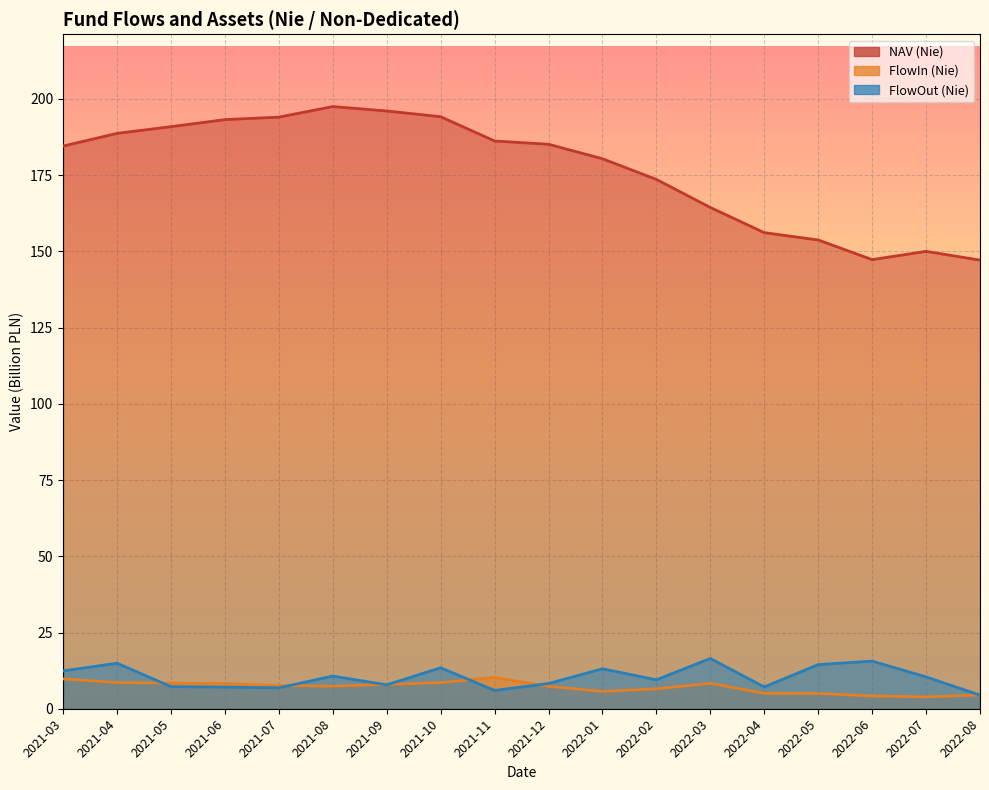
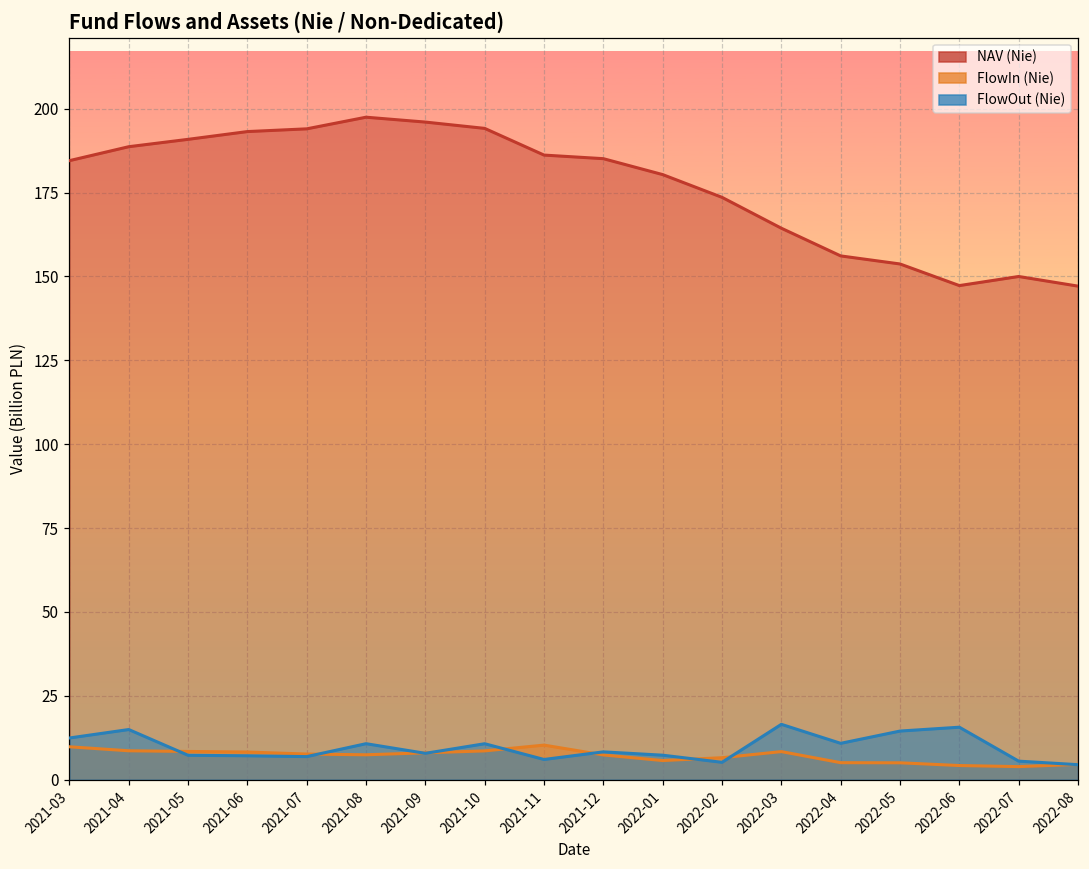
  {
    "FlowOut (Nie)": {
      "2021-03": 12,
      "2021-04": 15,
      "2021-05": 7,
      "2021-06": 7,
      "2021-08": 11,
-     "2021-10": 13,
+     "2021-10": 11,
      "2021-11": 6,
      "2021-12": 8,
-     "2022-01": 13,
-     "2022-02": 9,
+     "2022-01": 7,
+     "2022-02": 5,
      "2022-03": 16,
-     "2022-04": 7,
+     "2022-04": 11,
      "2022-05": 14,
      "2022-06": 16,
-     "2022-07": 10
+     "2022-07": 6
    }
  }
